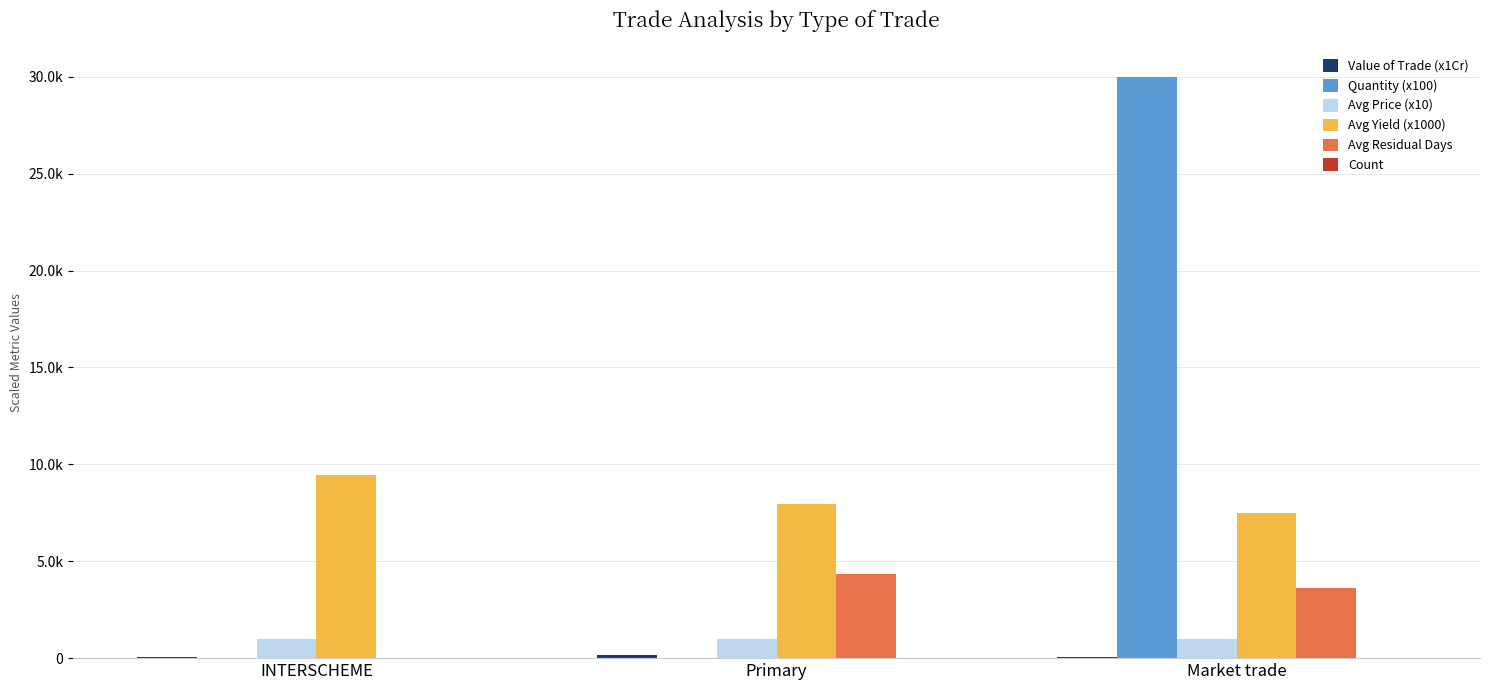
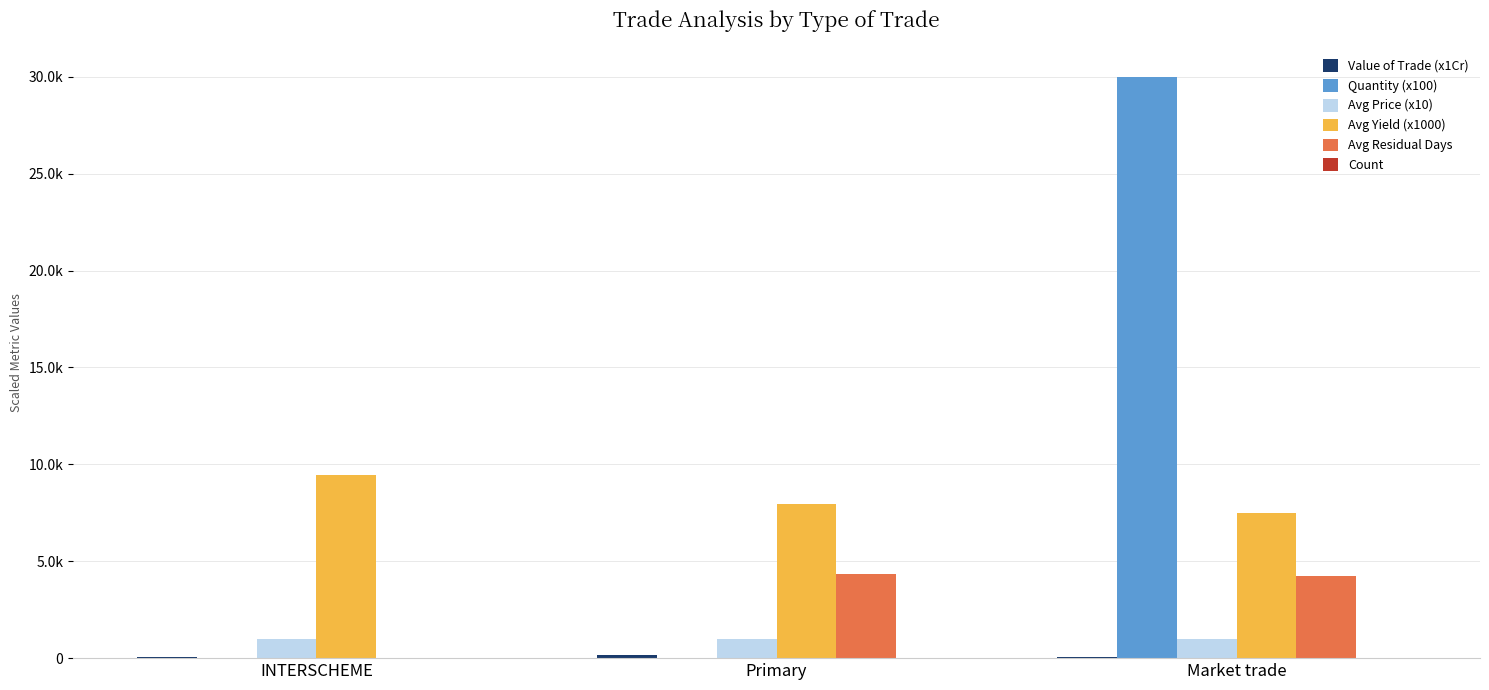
  {
    "Value of Trade (x1Cr)": {
      "Primary": 100
    },
    "Quantity (x100)": {
      "Market trade": 30000
    },
    "Avg Price (x10)": {
      "INTERSCHEME": 1000,
      "Primary": 1000,
      "Market trade": 1000
    },
    "Avg Yield (x1000)": {
      "INTERSCHEME": 9400,
      "Primary": 8000,
      "Market trade": 7500
    },
    "Avg Residual Days": {
      "Primary": 4300,
-     "Market trade": 3600
+     "Market trade": 4200
    }
  }
